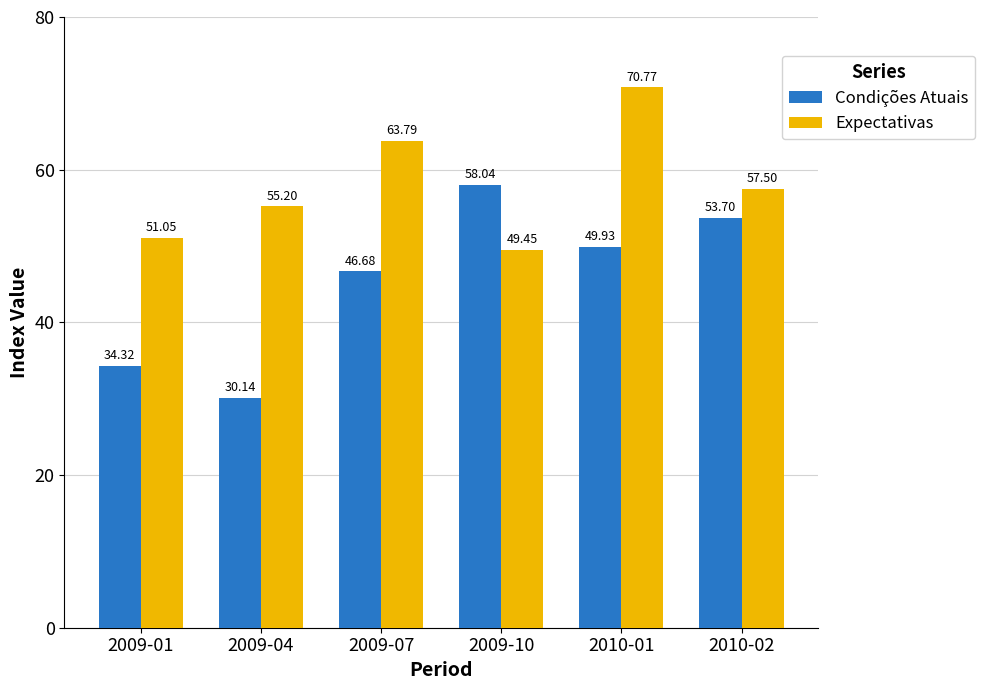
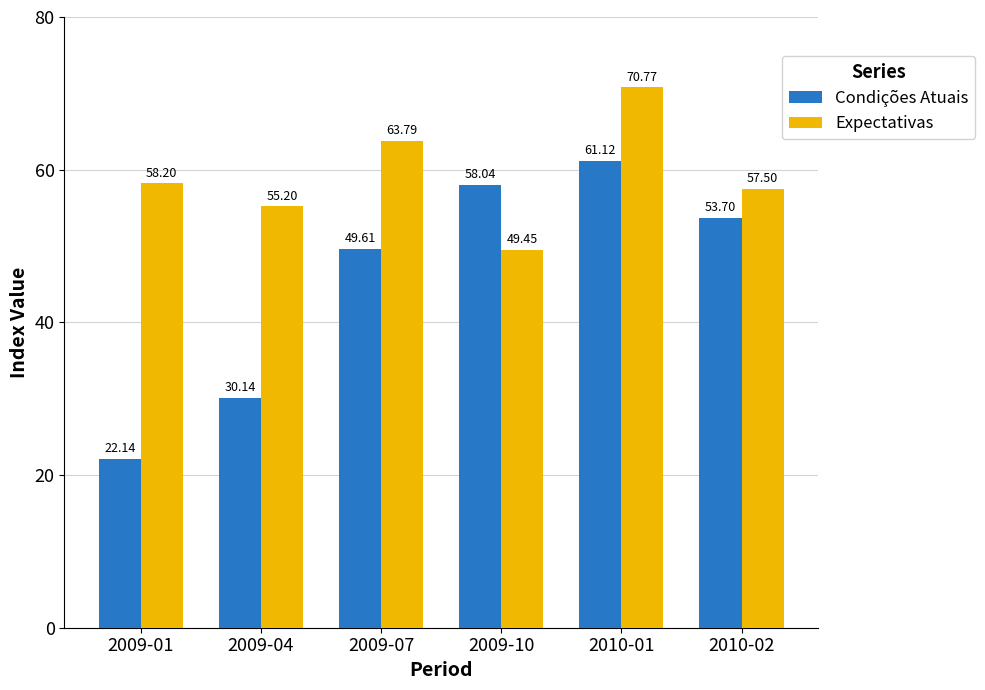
  {
    "Condições Atuais": {
-     "2009-01": 34.32,
+     "2009-01": 22.14,
      "2009-04": 30.14,
-     "2009-07": 46.68,
+     "2009-07": 49.61,
      "2009-10": 58.04,
-     "2010-01": 49.93,
+     "2010-01": 61.12,
      "2010-02": 53.70
    },
    "Expectativas": {
-     "2009-01": 51.05,
+     "2009-01": 58.20,
      "2009-04": 55.20,
      "2009-07": 63.79,
      "2009-10": 49.45,
      "2010-01": 70.77,
      "2010-02": 57.50
    }
  }
